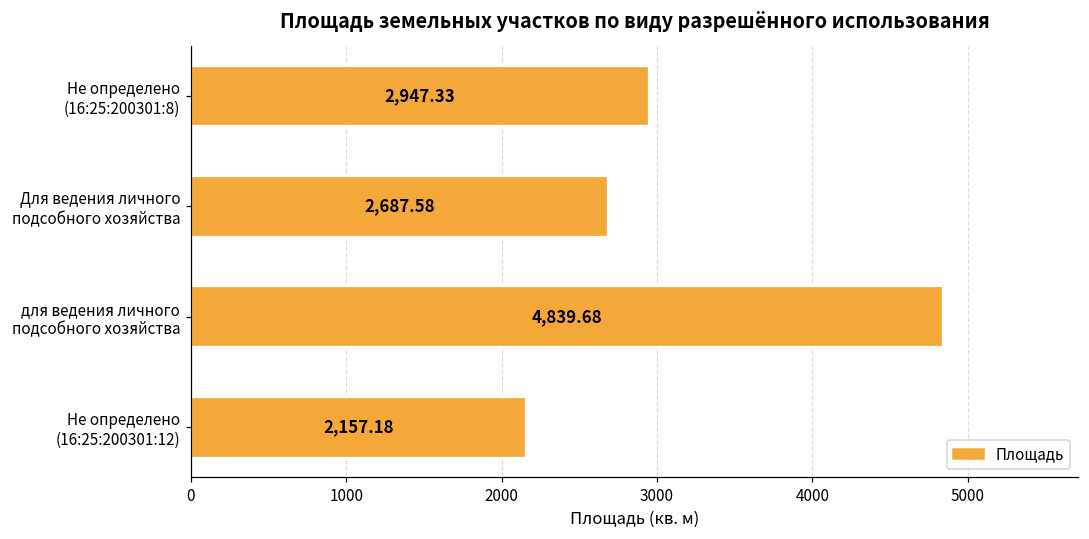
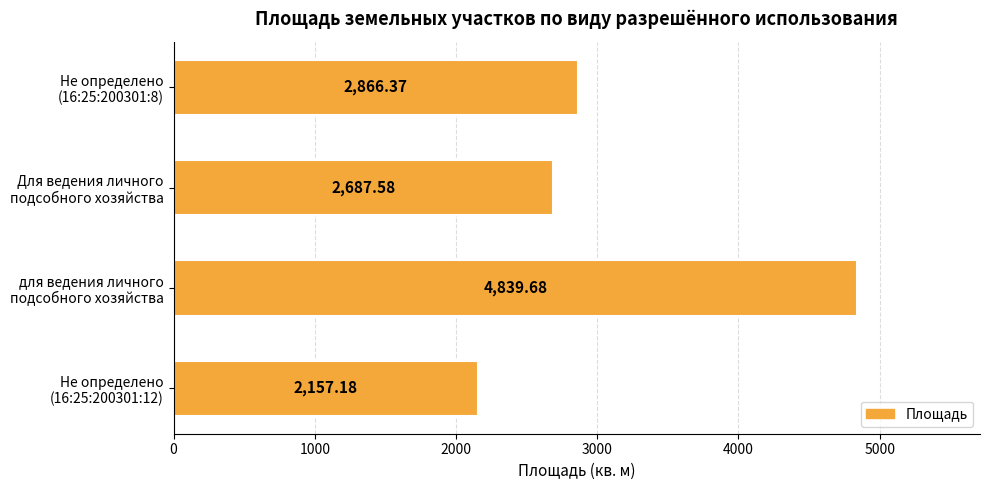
  {
-   "Не определено (16:25:200301:8)": "2,947.33",
+   "Не определено (16:25:200301:8)": "2,866.37",
    "Для ведения личного подсобного хозяйства": "2,687.58",
    "для ведения личного подсобного хозяйства": "4,839.68",
    "Не определено (16:25:200301:12)": "2,157.18"
  }
